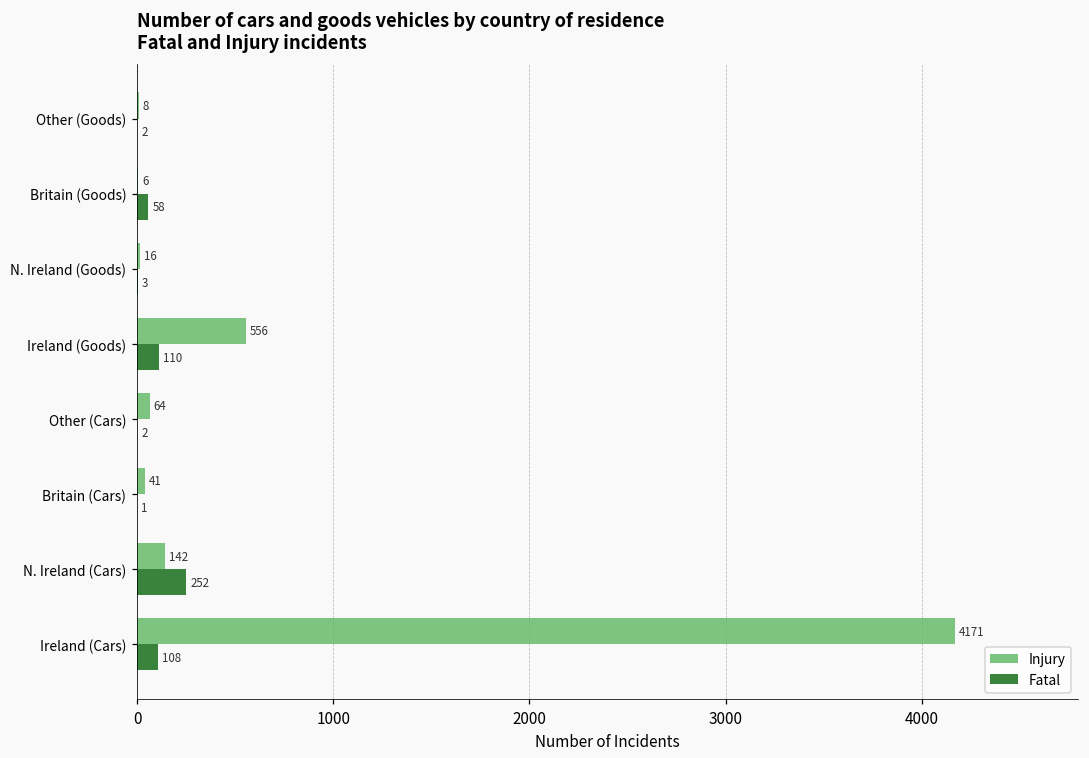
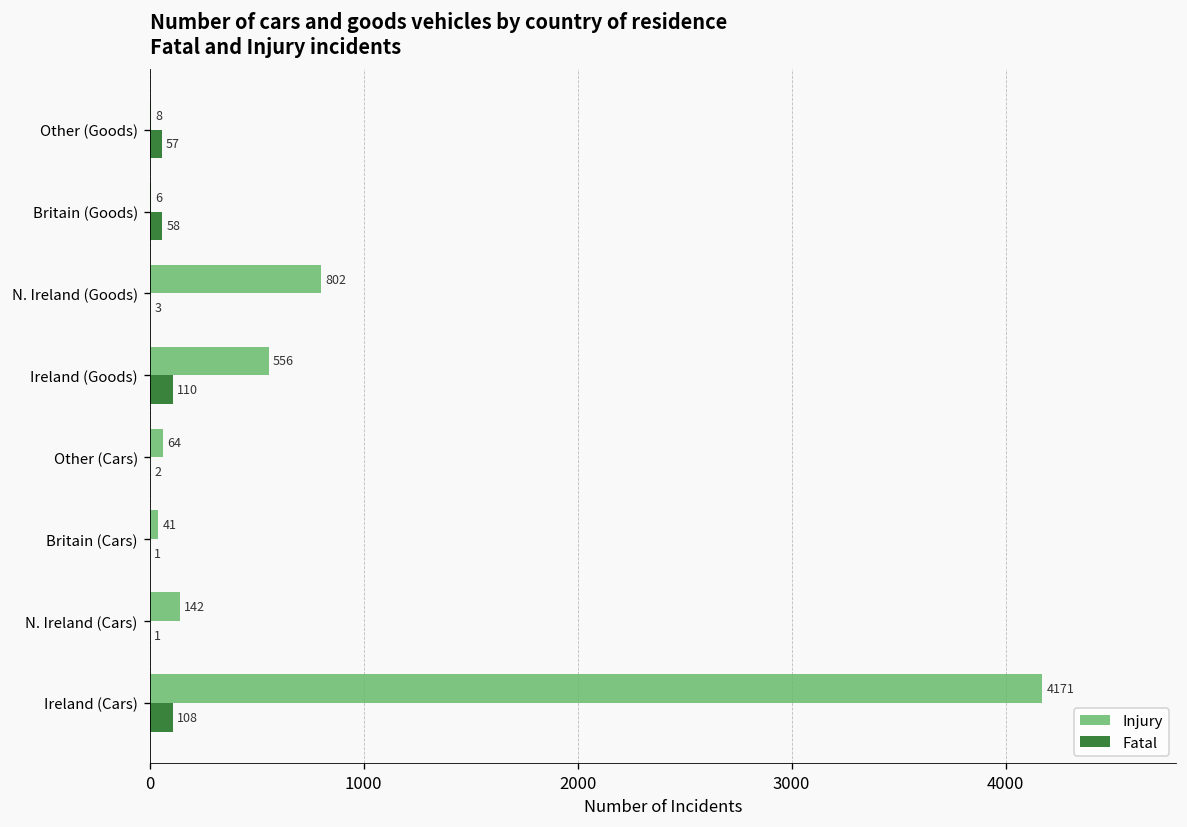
  {
    "Injury": {
      "Other (Goods)": 8,
      "Britain (Goods)": 6,
-     "N. Ireland (Goods)": 16,
+     "N. Ireland (Goods)": 802,
      "Ireland (Goods)": 556,
      "Other (Cars)": 64,
      "Britain (Cars)": 41,
      "N. Ireland (Cars)": 142,
      "Ireland (Cars)": 4171
    },
    "Fatal": {
-     "Other (Goods)": 2,
+     "Other (Goods)": 57,
      "Britain (Goods)": 58,
      "N. Ireland (Goods)": 3,
      "Ireland (Goods)": 110,
      "Other (Cars)": 2,
      "Britain (Cars)": 1,
-     "N. Ireland (Cars)": 252,
+     "N. Ireland (Cars)": 1,
      "Ireland (Cars)": 108
    }
  }
